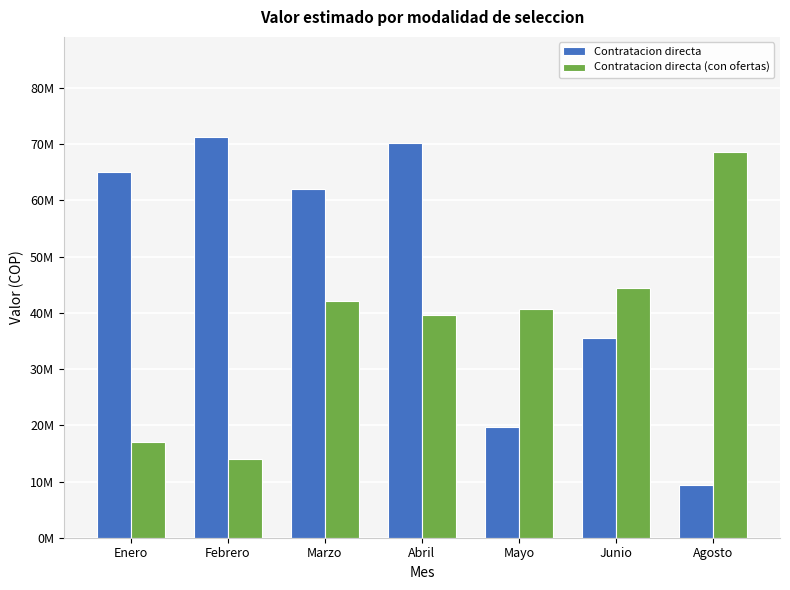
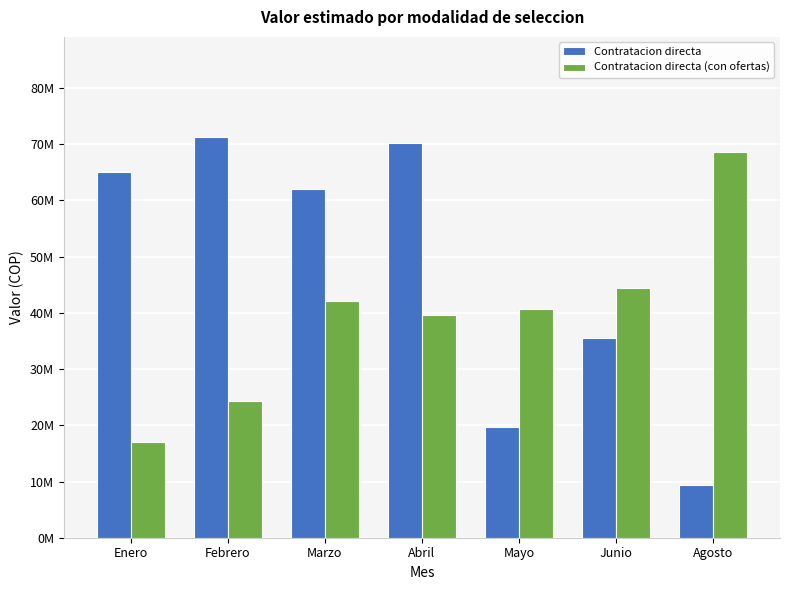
  {
    "Contratacion directa": {
      "Enero": 65000000,
      "Febrero": 71000000,
      "Marzo": 62000000,
      "Abril": 70000000,
      "Mayo": 20000000,
      "Junio": 36000000,
      "Agosto": 9000000
    },
    "Contratacion directa (con ofertas)": {
      "Enero": 17000000,
-     "Febrero": 14000000,
+     "Febrero": 24000000,
      "Marzo": 42000000,
      "Abril": 40000000,
      "Mayo": 41000000,
      "Junio": 44000000,
      "Agosto": 69000000
    }
  }
